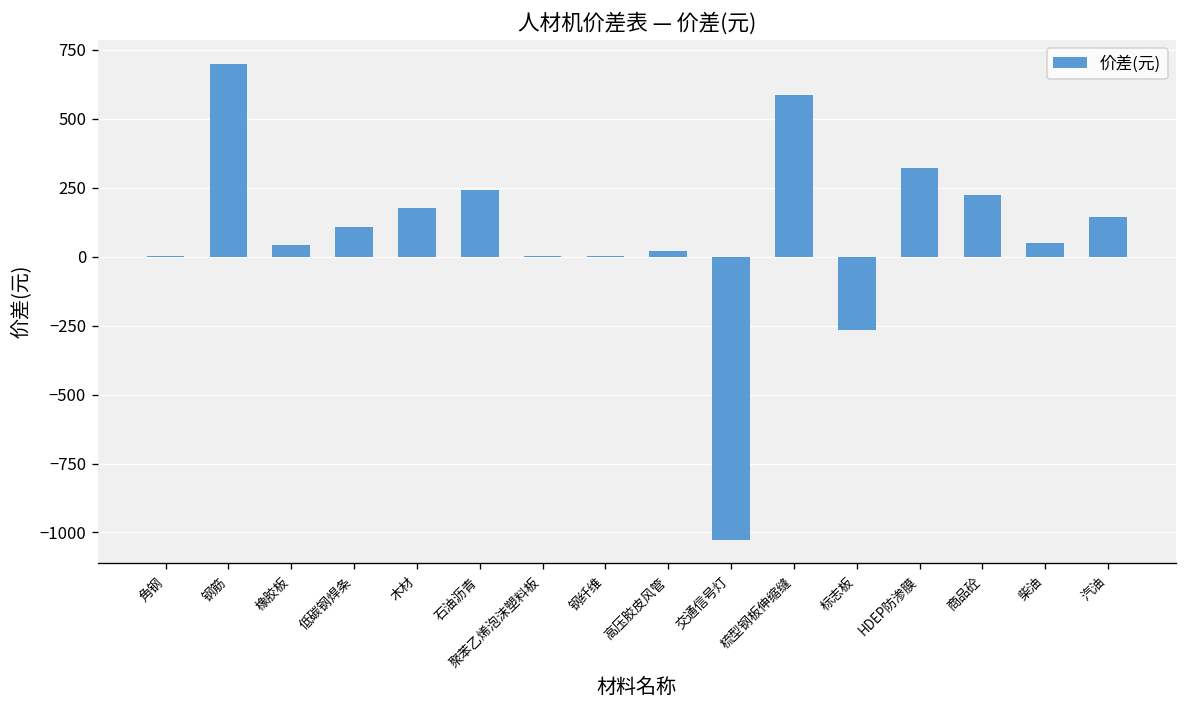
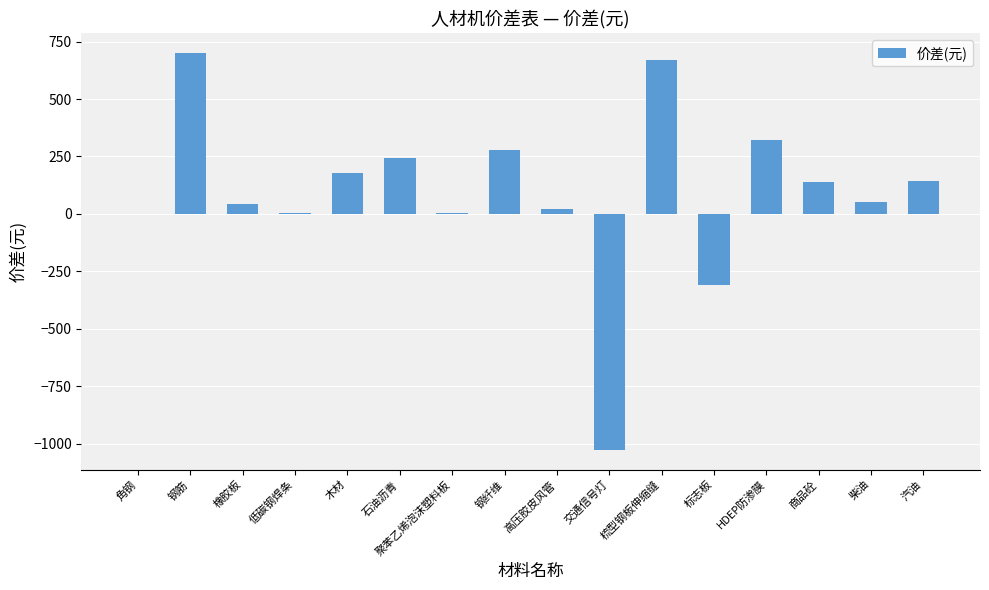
  {
    "钢筋": 700,
    "橡胶板": 40,
-   "低碳钢焊条": 110,
+   "低碳钢焊条": 10,
    "木材": 180,
    "石油沥青": 240,
-   "钢纤维": 0,
+   "钢纤维": 280,
    "高压胶皮风管": 20,
    "交通信号灯": -1030,
-   "梳型钢板伸缩缝": 590,
-   "标志板": -270,
+   "梳型钢板伸缩缝": 670,
+   "标志板": -310,
    "HDEP防渗膜": 320,
-   "商品砼": 220,
+   "商品砼": 140,
    "柴油": 50,
    "汽油": 140
  }
